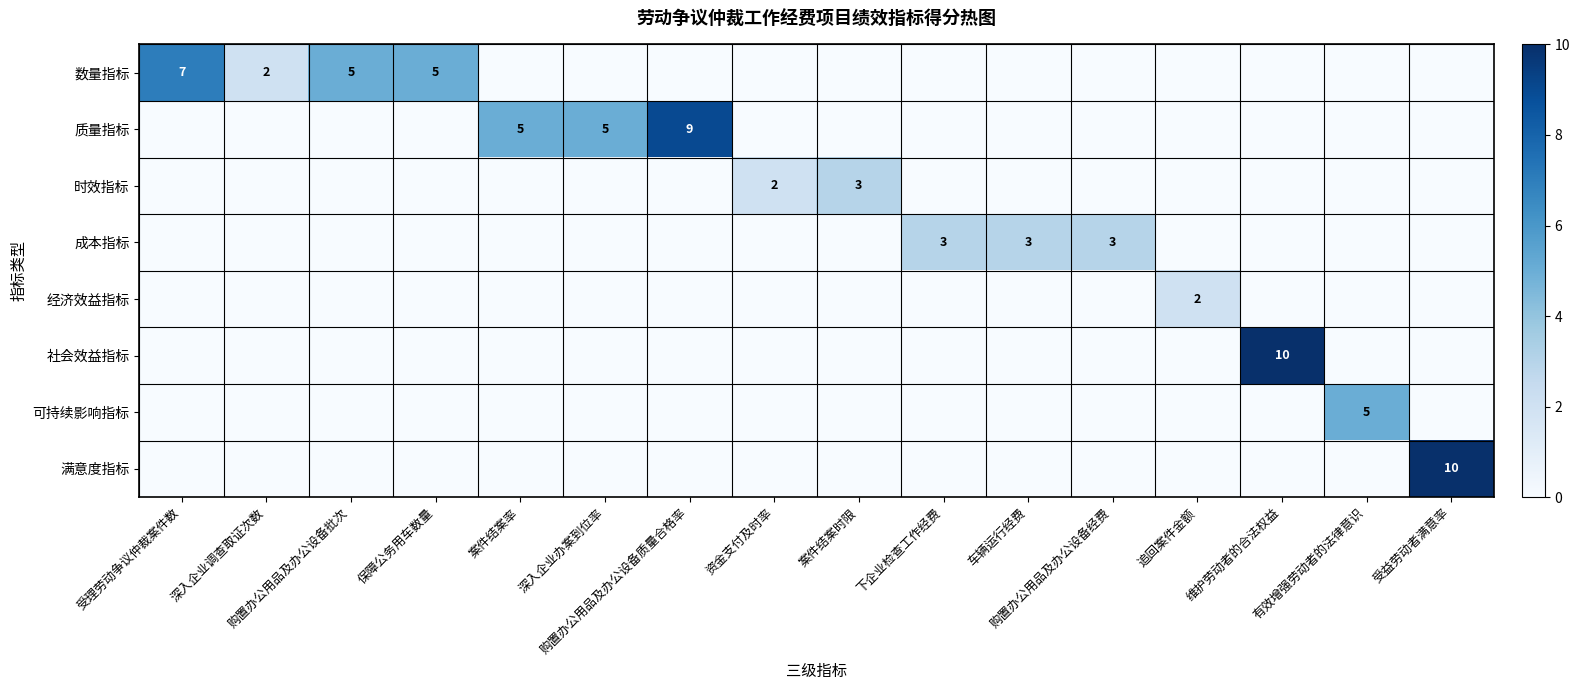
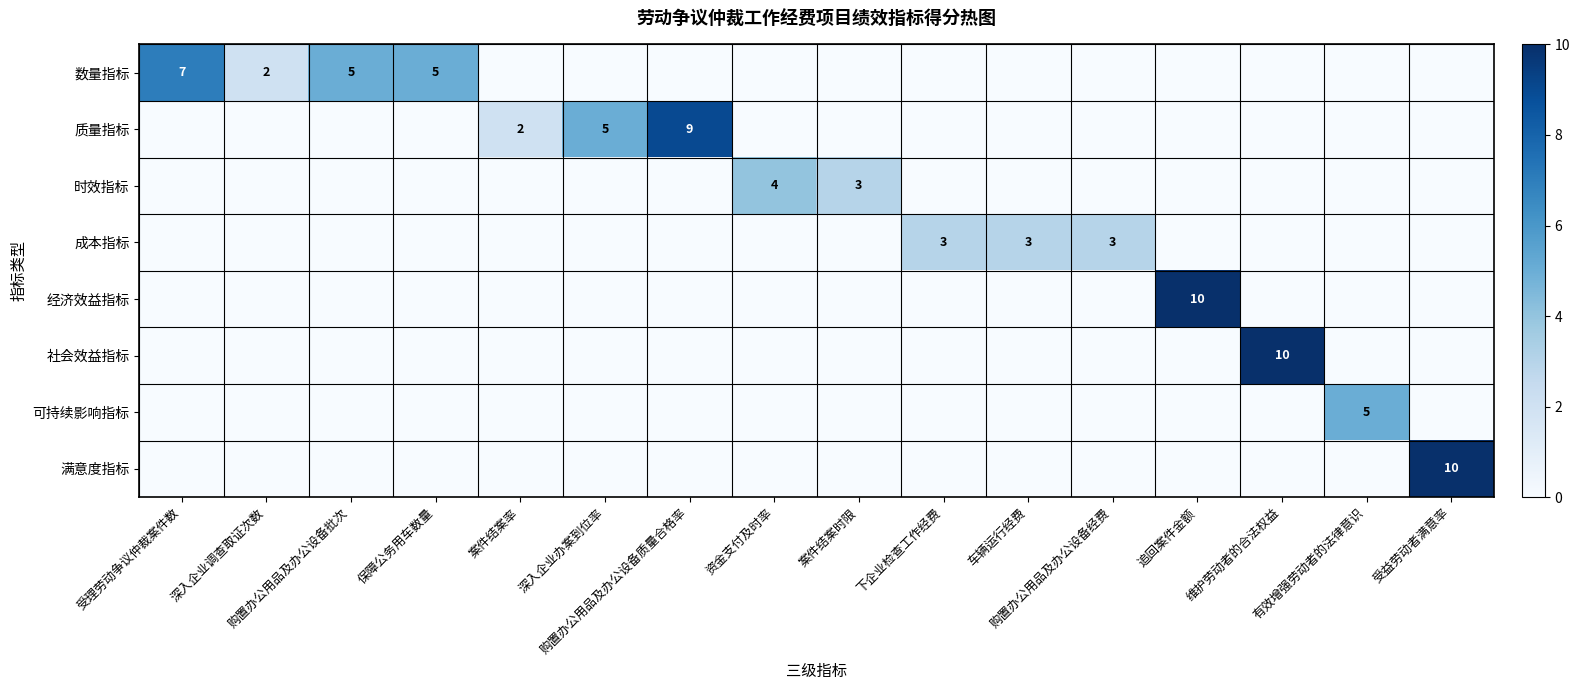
  {
    "数量指标": {
      "受理劳动争议仲裁案件数": 7,
      "深入企业调查取证次数": 2,
      "购置办公用品及办公设备批次": 5,
      "保障公务用车数量": 5
    },
    "质量指标": {
-     "案件结案率": 5,
+     "案件结案率": 2,
      "深入企业办案到位率": 5,
      "购置办公用品及办公设备质量合格率": 9
    },
    "时效指标": {
-     "资金支付及时率": 2,
+     "资金支付及时率": 4,
      "案件结案时限": 3
    },
    "成本指标": {
      "下企业检查工作经费": 3,
      "车辆运行经费": 3,
      "购置办公用品及办公设备经费": 3
    },
    "经济效益指标": {
-     "追回案件金额": 2
+     "追回案件金额": 10
    },
    "社会效益指标": {
      "维护劳动者的合法权益": 10
    },
    "可持续影响指标": {
      "有效增强劳动者的法律意识": 5
    },
    "满意度指标": {
      "受益劳动者满意率": 10
    }
  }
